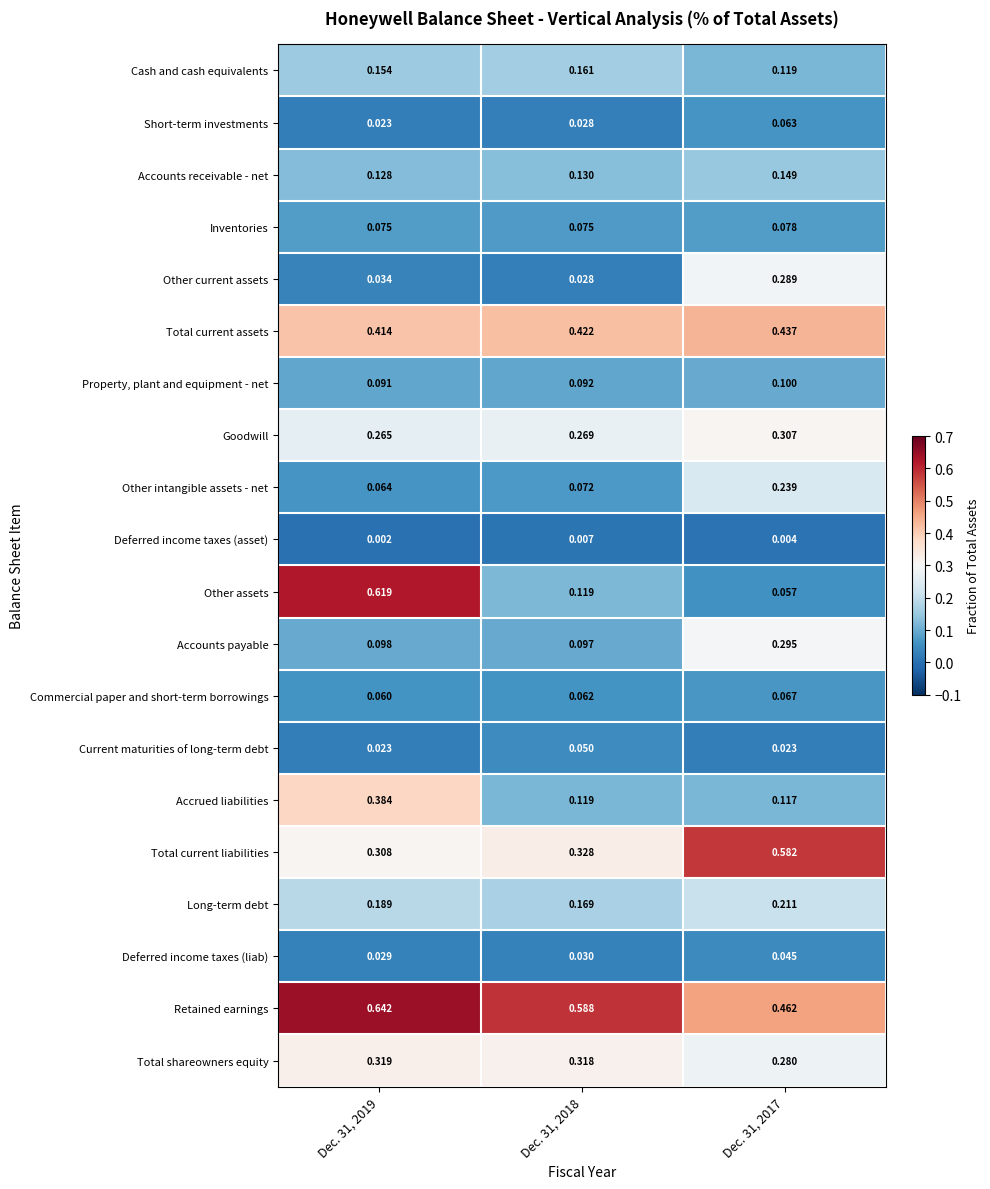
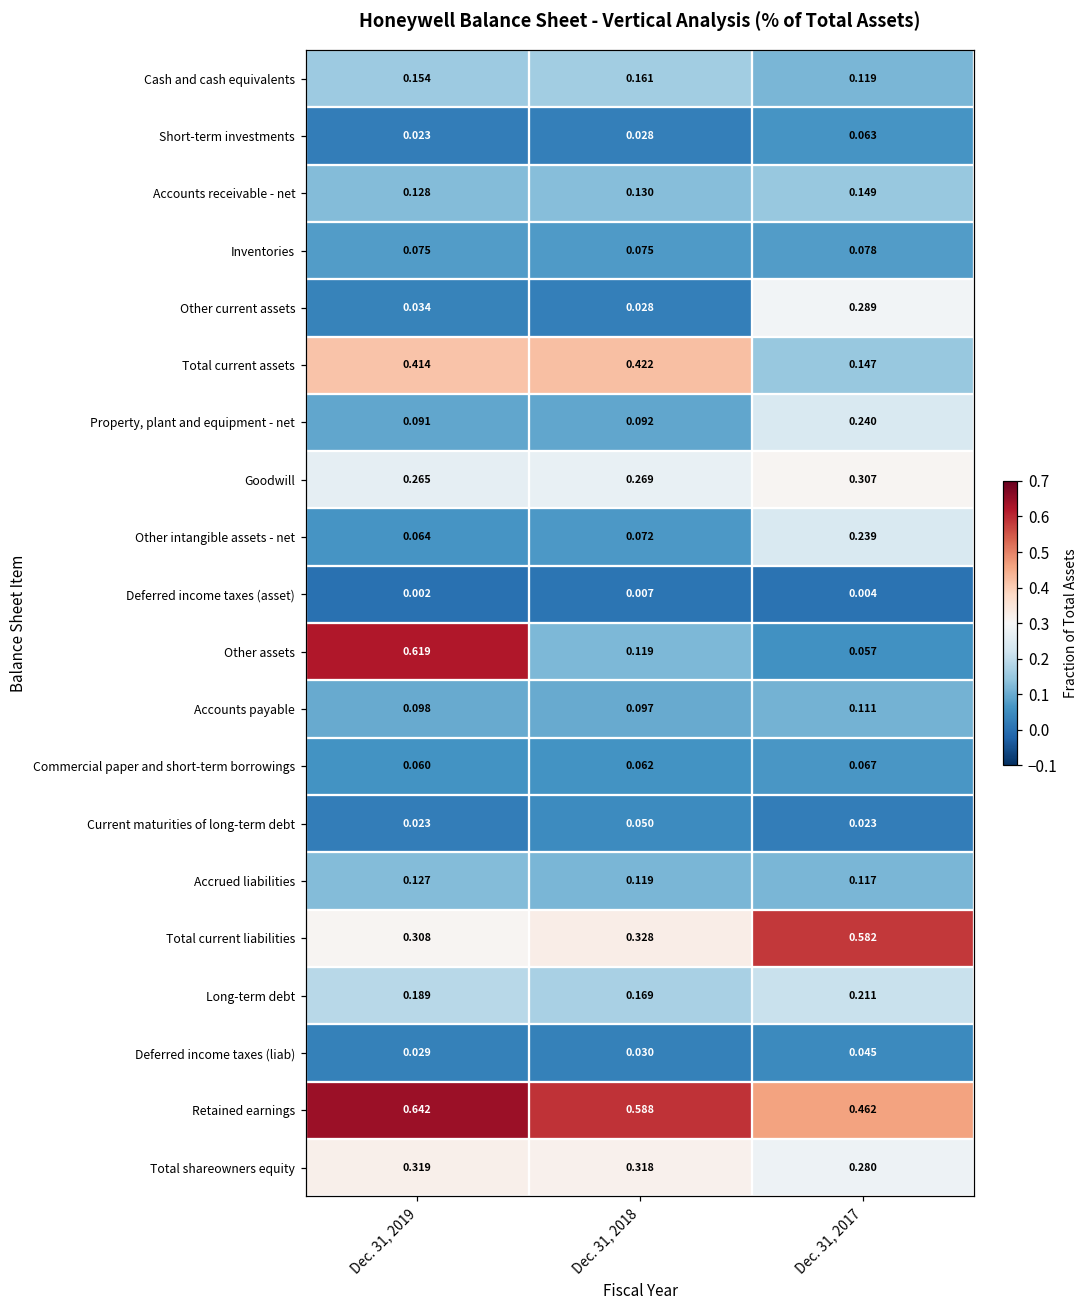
  {
    "Cash and cash equivalents": {
      "Dec. 31, 2019": 0.154,
      "Dec. 31, 2018": 0.161,
      "Dec. 31, 2017": 0.119
    },
    "Short-term investments": {
      "Dec. 31, 2019": 0.023,
      "Dec. 31, 2018": 0.028,
      "Dec. 31, 2017": 0.063
    },
    "Accounts receivable - net": {
      "Dec. 31, 2019": 0.128,
      "Dec. 31, 2018": 0.130,
      "Dec. 31, 2017": 0.149
    },
    "Inventories": {
      "Dec. 31, 2019": 0.075,
      "Dec. 31, 2018": 0.075,
      "Dec. 31, 2017": 0.078
    },
    "Other current assets": {
      "Dec. 31, 2019": 0.034,
      "Dec. 31, 2018": 0.028,
      "Dec. 31, 2017": 0.289
    },
    "Total current assets": {
      "Dec. 31, 2019": 0.414,
      "Dec. 31, 2018": 0.422,
-     "Dec. 31, 2017": 0.437
+     "Dec. 31, 2017": 0.147
    },
    "Property, plant and equipment - net": {
      "Dec. 31, 2019": 0.091,
      "Dec. 31, 2018": 0.092,
-     "Dec. 31, 2017": 0.100
+     "Dec. 31, 2017": 0.240
    },
    "Goodwill": {
      "Dec. 31, 2019": 0.265,
      "Dec. 31, 2018": 0.269,
      "Dec. 31, 2017": 0.307
    },
    "Other intangible assets - net": {
      "Dec. 31, 2019": 0.064,
      "Dec. 31, 2018": 0.072,
      "Dec. 31, 2017": 0.239
    },
    "Deferred income taxes (asset)": {
      "Dec. 31, 2019": 0.002,
      "Dec. 31, 2018": 0.007,
      "Dec. 31, 2017": 0.004
    },
    "Other assets": {
      "Dec. 31, 2019": 0.619,
      "Dec. 31, 2018": 0.119,
      "Dec. 31, 2017": 0.057
    },
    "Accounts payable": {
      "Dec. 31, 2019": 0.098,
      "Dec. 31, 2018": 0.097,
-     "Dec. 31, 2017": 0.295
+     "Dec. 31, 2017": 0.111
    },
    "Commercial paper and short-term borrowings": {
      "Dec. 31, 2019": 0.060,
      "Dec. 31, 2018": 0.062,
      "Dec. 31, 2017": 0.067
    },
    "Current maturities of long-term debt": {
      "Dec. 31, 2019": 0.023,
      "Dec. 31, 2018": 0.050,
      "Dec. 31, 2017": 0.023
    },
    "Accrued liabilities": {
-     "Dec. 31, 2019": 0.384,
+     "Dec. 31, 2019": 0.127,
      "Dec. 31, 2018": 0.119,
      "Dec. 31, 2017": 0.117
    },
    "Total current liabilities": {
      "Dec. 31, 2019": 0.308,
      "Dec. 31, 2018": 0.328,
      "Dec. 31, 2017": 0.582
    },
    "Long-term debt": {
      "Dec. 31, 2019": 0.189,
      "Dec. 31, 2018": 0.169,
      "Dec. 31, 2017": 0.211
    },
    "Deferred income taxes (liab)": {
      "Dec. 31, 2019": 0.029,
      "Dec. 31, 2018": 0.030,
      "Dec. 31, 2017": 0.045
    },
    "Retained earnings": {
      "Dec. 31, 2019": 0.642,
      "Dec. 31, 2018": 0.588,
      "Dec. 31, 2017": 0.462
    },
    "Total shareowners equity": {
      "Dec. 31, 2019": 0.319,
      "Dec. 31, 2018": 0.318,
      "Dec. 31, 2017": 0.280
    }
  }
